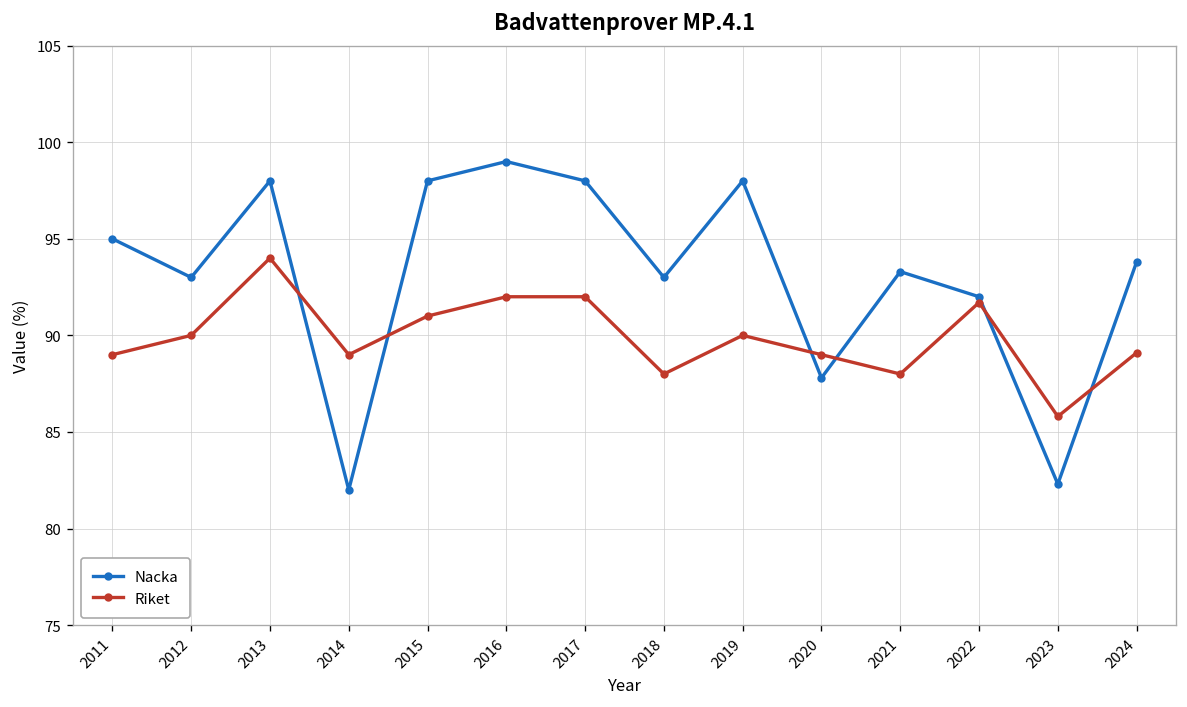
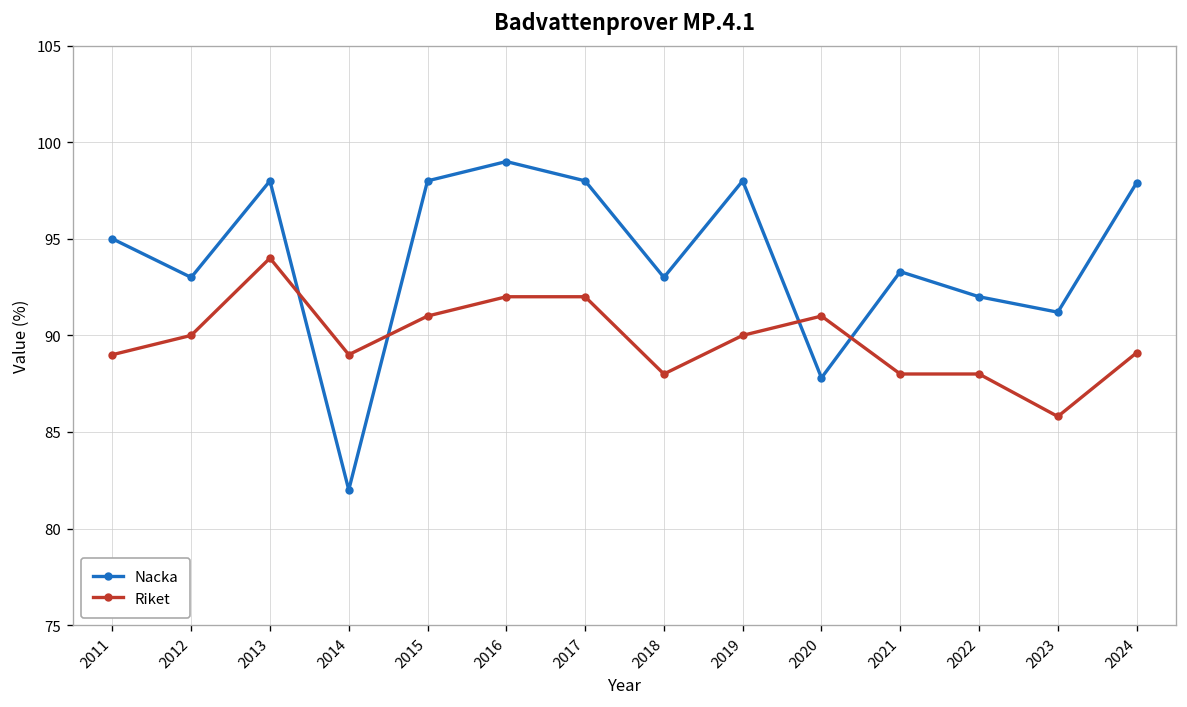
  {
    "Nacka": {
      "2011": 95.0,
      "2012": 93.0,
      "2013": 98.0,
      "2014": 82.0,
      "2015": 98.0,
      "2016": 99.0,
      "2017": 98.0,
      "2018": 93.0,
      "2019": 98.0,
      "2020": 87.8,
      "2021": 93.3,
      "2022": 92.0,
-     "2023": 82.3,
-     "2024": 93.8
+     "2023": 91.2,
+     "2024": 97.9
    },
    "Riket": {
      "2011": 89.0,
      "2012": 90.0,
      "2013": 94.0,
      "2014": 89.0,
      "2015": 91.0,
      "2016": 92.0,
      "2017": 92.0,
      "2018": 88.0,
      "2019": 90.0,
-     "2020": 89,
+     "2020": 91,
      "2021": 88.0,
-     "2022": 91.7,
+     "2022": 88.0,
      "2023": 85.8,
      "2024": 89.1
    }
  }
